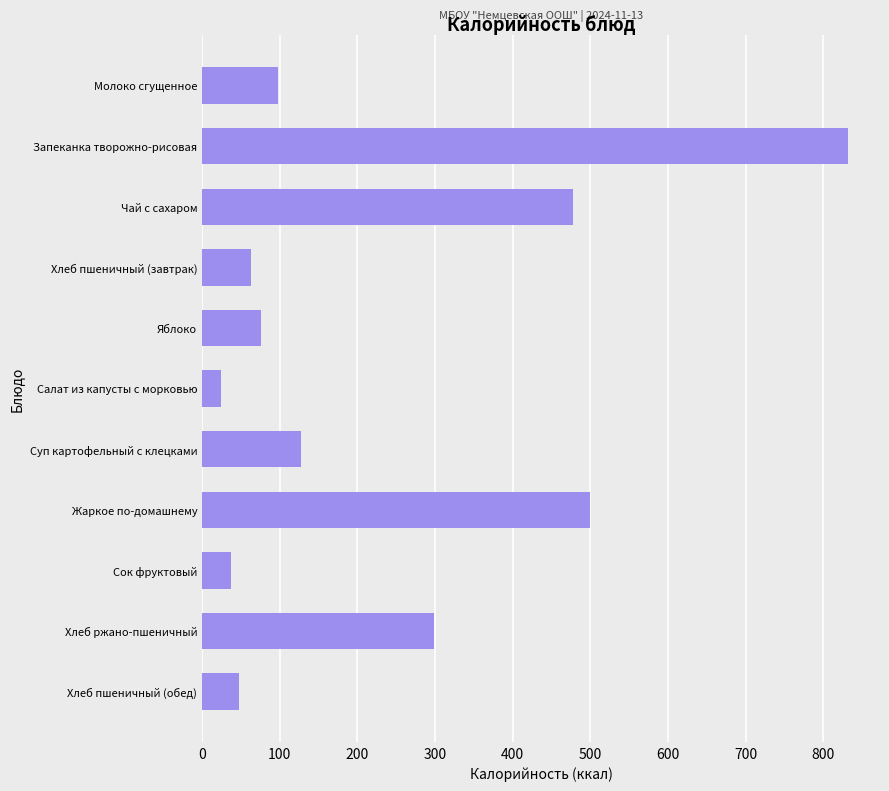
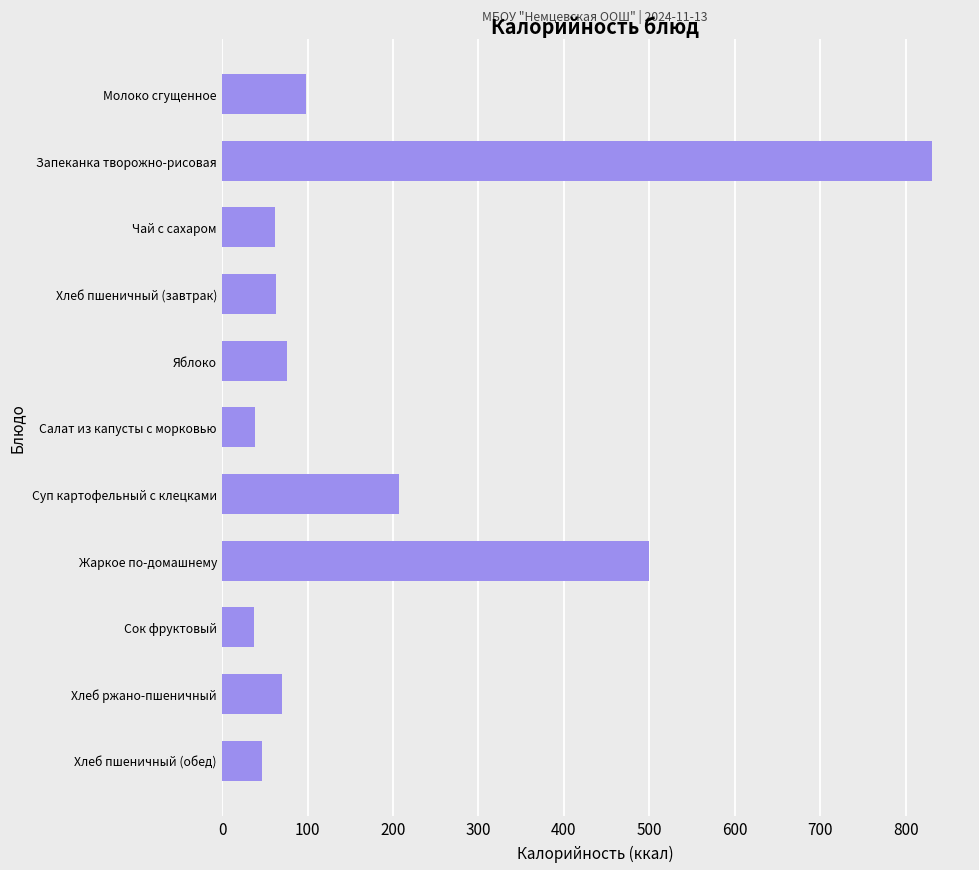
  {
    "Молоко сгущенное": 100,
    "Запеканка творожно-рисовая": 830,
-   "Чай с сахаром": 480,
+   "Чай с сахаром": 60,
    "Хлеб пшеничный (завтрак)": 60,
    "Яблоко": 80,
-   "Салат из капусты с морковью": 20,
-   "Суп картофельный с клецками": 130,
+   "Салат из капусты с морковью": 40,
+   "Суп картофельный с клецками": 210,
    "Жаркое по-домашнему": 500,
    "Сок фруктовый": 40,
-   "Хлеб ржано-пшеничный": 300,
+   "Хлеб ржано-пшеничный": 70,
    "Хлеб пшеничный (обед)": 50
  }
